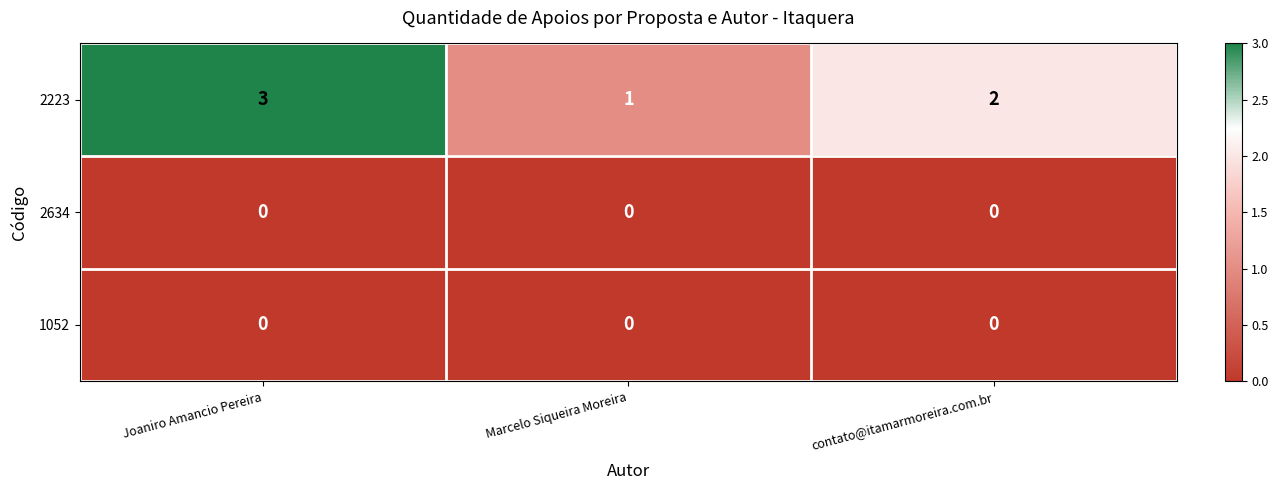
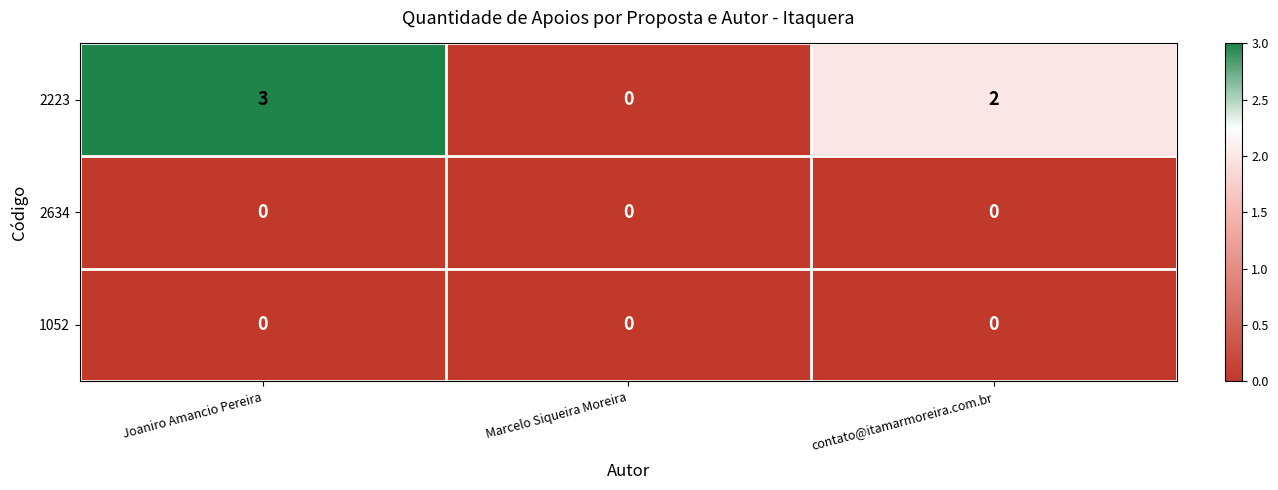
  {
    "2223": {
      "Joaniro Amancio Pereira": 3,
-     "Marcelo Siqueira Moreira": 1,
+     "Marcelo Siqueira Moreira": 0,
      "contato@itamarmoreira.com.br": 2
    },
    "2634": {
      "Joaniro Amancio Pereira": 0,
      "Marcelo Siqueira Moreira": 0,
      "contato@itamarmoreira.com.br": 0
    },
    "1052": {
      "Joaniro Amancio Pereira": 0,
      "Marcelo Siqueira Moreira": 0,
      "contato@itamarmoreira.com.br": 0
    }
  }
